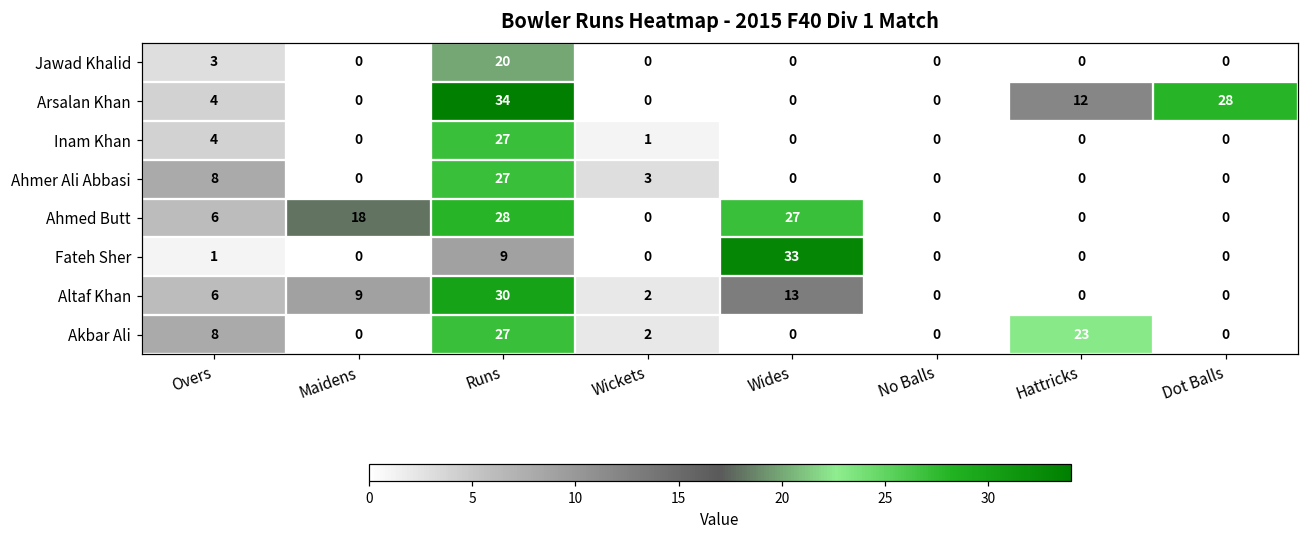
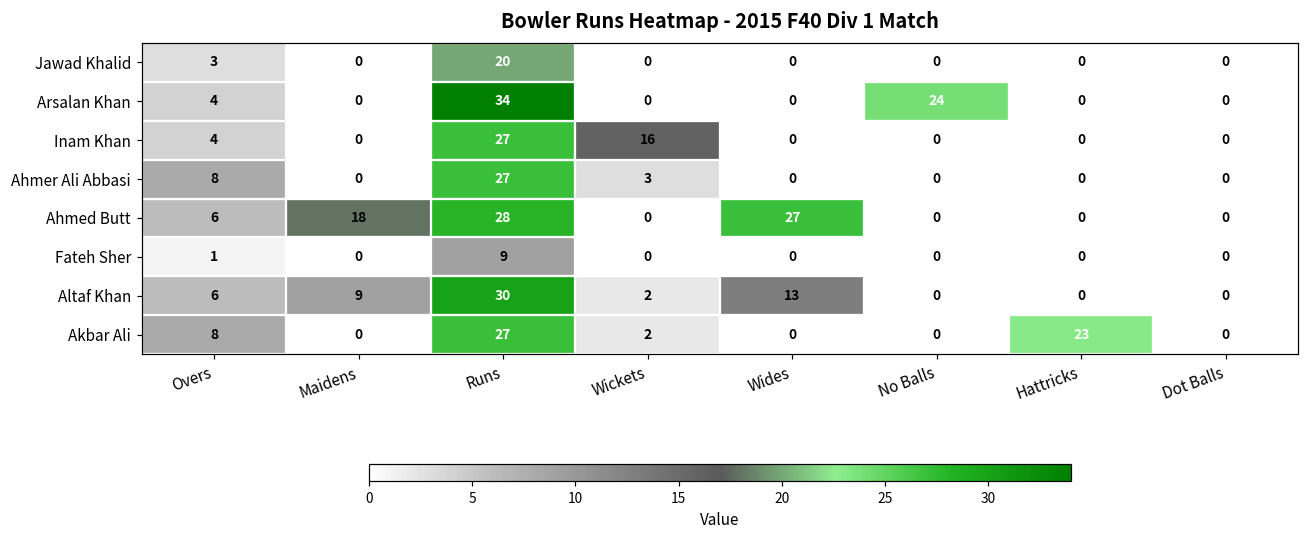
  {
    "Jawad Khalid": {
      "Overs": 3,
      "Maidens": 0,
      "Runs": 20,
      "Wickets": 0,
      "Wides": 0,
      "No Balls": 0,
      "Hattricks": 0,
      "Dot Balls": 0
    },
    "Arsalan Khan": {
      "Overs": 4,
      "Maidens": 0,
      "Runs": 34,
      "Wickets": 0,
      "Wides": 0,
-     "No Balls": 0,
-     "Hattricks": 12,
-     "Dot Balls": 28
+     "No Balls": 24,
+     "Hattricks": 0,
+     "Dot Balls": 0
    },
    "Inam Khan": {
      "Overs": 4,
      "Maidens": 0,
      "Runs": 27,
-     "Wickets": 1,
+     "Wickets": 16,
      "Wides": 0,
      "No Balls": 0,
      "Hattricks": 0,
      "Dot Balls": 0
    },
    "Ahmer Ali Abbasi": {
      "Overs": 8,
      "Maidens": 0,
      "Runs": 27,
      "Wickets": 3,
      "Wides": 0,
      "No Balls": 0,
      "Hattricks": 0,
      "Dot Balls": 0
    },
    "Ahmed Butt": {
      "Overs": 6,
      "Maidens": 18,
      "Runs": 28,
      "Wickets": 0,
      "Wides": 27,
      "No Balls": 0,
      "Hattricks": 0,
      "Dot Balls": 0
    },
    "Fateh Sher": {
      "Overs": 1,
      "Maidens": 0,
      "Runs": 9,
      "Wickets": 0,
-     "Wides": 33,
+     "Wides": 0,
      "No Balls": 0,
      "Hattricks": 0,
      "Dot Balls": 0
    },
    "Altaf Khan": {
      "Overs": 6,
      "Maidens": 9,
      "Runs": 30,
      "Wickets": 2,
      "Wides": 13,
      "No Balls": 0,
      "Hattricks": 0,
      "Dot Balls": 0
    },
    "Akbar Ali": {
      "Overs": 8,
      "Maidens": 0,
      "Runs": 27,
      "Wickets": 2,
      "Wides": 0,
      "No Balls": 0,
      "Hattricks": 23,
      "Dot Balls": 0
    }
  }
